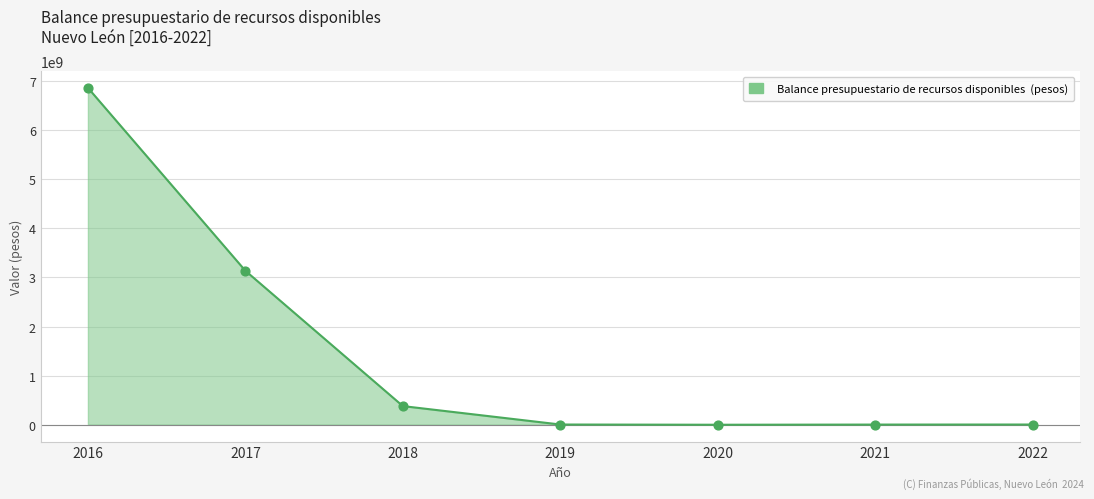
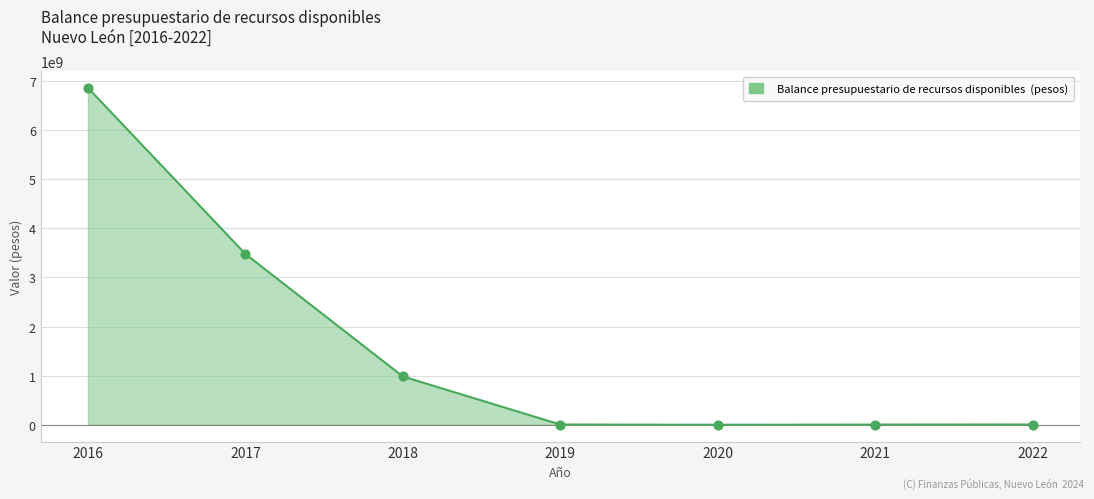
  {
    "2016": 6900000000,
-   "2017": 3100000000,
-   "2018": 400000000,
+   "2017": 3500000000,
+   "2018": 1000000000,
    "2019": 0,
    "2020": 0,
    "2021": 0,
    "2022": 0
  }
